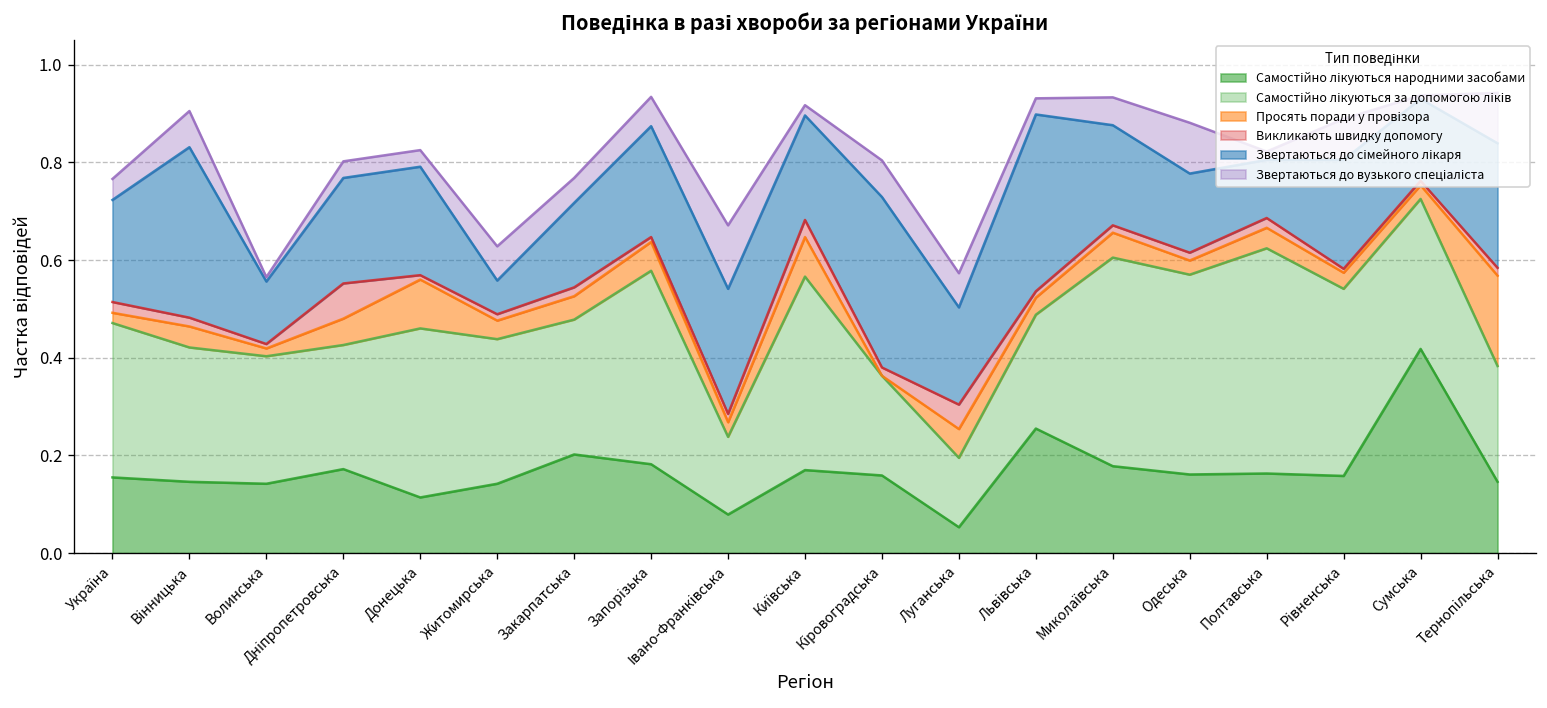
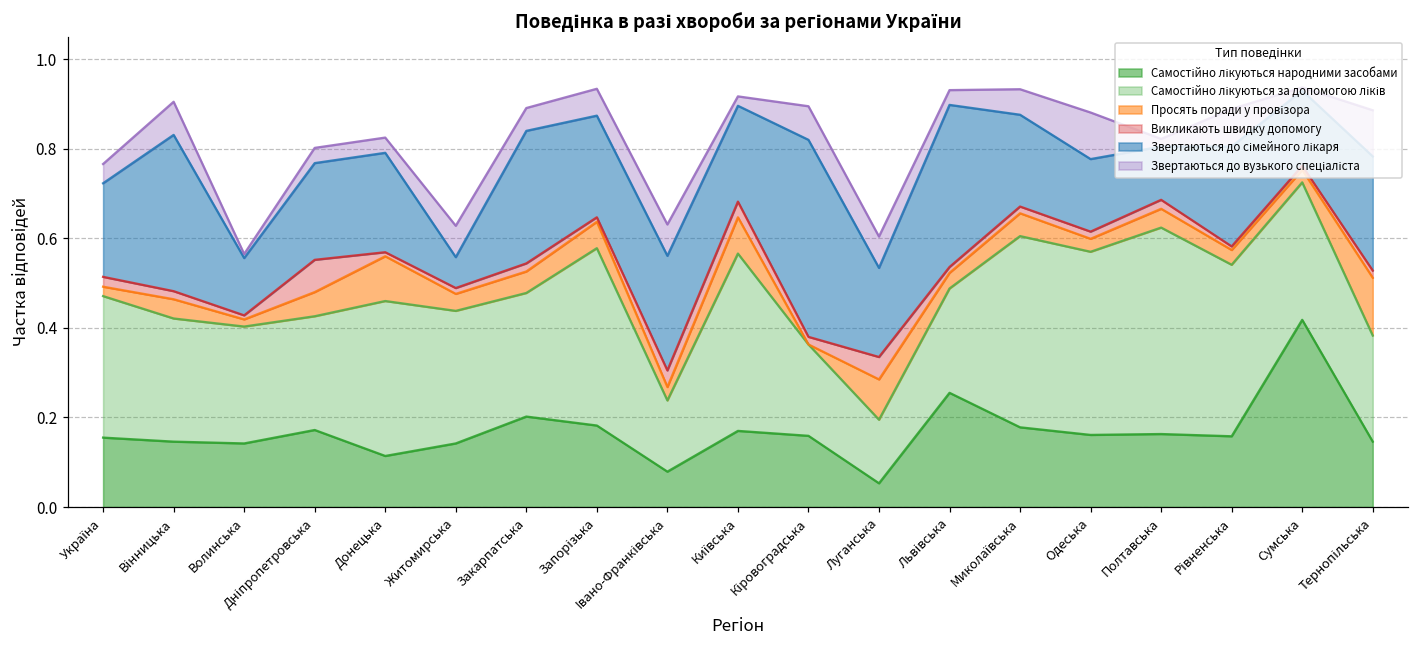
  {
    "Просять поради у провізора": {
      "Україна": 0.02,
      "Вінницька": 0.04,
      "Волинська": 0.02,
      "Дніпропетровська": 0.05,
      "Донецька": 0.10,
      "Житомирська": 0.04,
      "Закарпатська": 0.05,
      "Запорізька": 0.06,
      "Івано-Франківська": 0.03,
      "Київська": 0.08,
-     "Луганська": 0.06,
+     "Луганська": 0.09,
      "Львівська": 0.04,
      "Миколаївська": 0.05,
      "Одеська": 0.03,
      "Полтавська": 0.04,
      "Рівненська": 0.03,
      "Сумська": 0.03,
-     "Тернопільська": 0.19
+     "Тернопільська": 0.13
    },
    "Викликають швидку допомогу": {
      "Україна": 0.02,
      "Вінницька": 0.02,
      "Волинська": 0.01,
      "Дніпропетровська": 0.07,
      "Донецька": 0.01,
      "Житомирська": 0.01,
      "Закарпатська": 0.02,
      "Запорізька": 0.01,
-     "Івано-Франківська": 0.02,
+     "Івано-Франківська": 0.04,
      "Київська": 0.04,
      "Кіровоградська": 0.02,
      "Луганська": 0.05,
      "Львівська": 0.01,
      "Миколаївська": 0.02,
      "Одеська": 0.02,
      "Полтавська": 0.02,
      "Рівненська": 0.01,
      "Тернопільська": 0.02
    },
    "Звертаються до сімейного лікаря": {
      "Україна": 0.21,
      "Вінницька": 0.35,
      "Волинська": 0.13,
      "Дніпропетровська": 0.22,
      "Донецька": 0.22,
      "Житомирська": 0.07,
-     "Закарпатська": 0.17,
+     "Закарпатська": 0.30,
      "Запорізька": 0.23,
      "Івано-Франківська": 0.26,
      "Київська": 0.21,
-     "Кіровоградська": 0.35,
+     "Кіровоградська": 0.44,
      "Луганська": 0.20,
      "Львівська": 0.36,
      "Миколаївська": 0.20,
      "Одеська": 0.16
    },
    "Звертаються до вузького спеціаліста": {
      "Україна": 0.04,
      "Вінницька": 0.07,
      "Волинська": 0.01,
      "Дніпропетровська": 0.03,
      "Донецька": 0.03,
      "Житомирська": 0.07,
      "Закарпатська": 0.05,
      "Запорізька": 0.06,
-     "Івано-Франківська": 0.13,
+     "Івано-Франківська": 0.07,
      "Київська": 0.02,
      "Кіровоградська": 0.07,
      "Луганська": 0.07,
      "Львівська": 0.03,
      "Миколаївська": 0.06,
      "Одеська": 0.10
    }
  }
